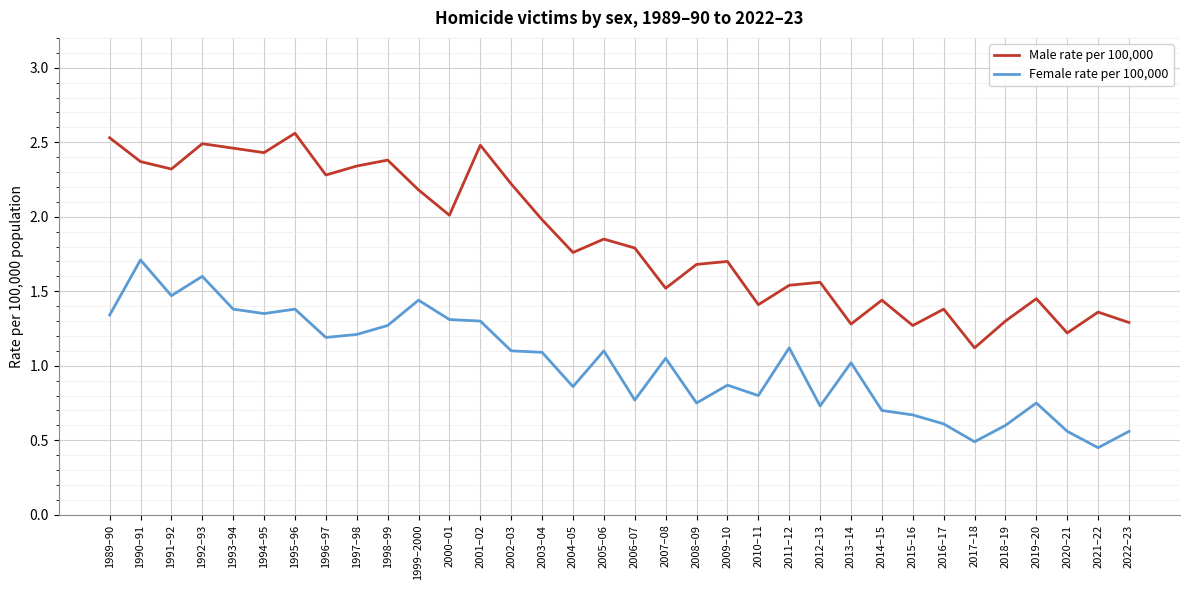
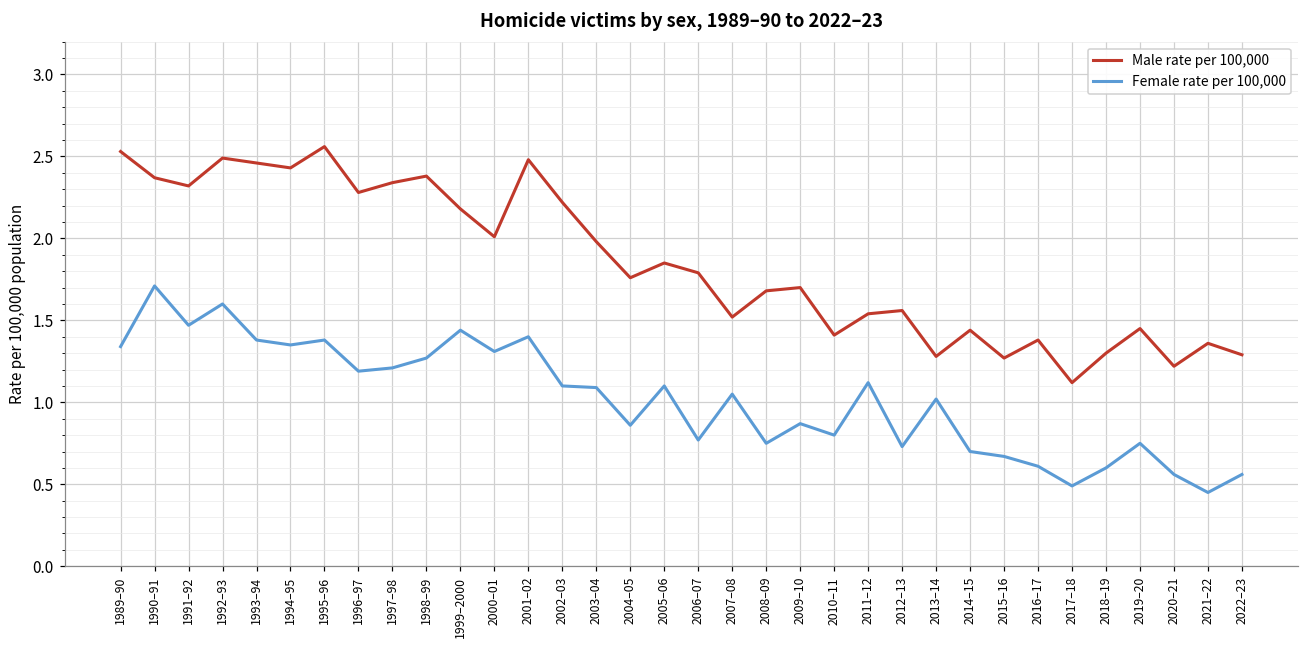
  {
    "Male rate per 100,000": {
      "1989–90": 2.53,
      "1990–91": 2.37,
      "1991–92": 2.32,
      "1992–93": 2.5,
      "1993–94": 2.46,
      "1994–95": 2.43,
      "1995–96": 2.56,
      "1996–97": 2.28,
      "1997–98": 2.34,
      "1998–99": 2.38,
      "1999–2000": 2.18,
      "2000–01": 2.0,
      "2001–02": 2.48,
      "2002–03": 2.22,
      "2003–04": 1.98,
      "2004–05": 1.76,
      "2005–06": 1.85,
      "2006–07": 1.8,
      "2007–08": 1.52,
      "2008–09": 1.68,
      "2009–10": 1.7,
      "2010–11": 1.4,
      "2011–12": 1.54,
      "2012–13": 1.56,
      "2013–14": 1.28,
      "2014–15": 1.44,
      "2015–16": 1.27,
      "2016–17": 1.38,
      "2017–18": 1.12,
      "2018–19": 1.3,
      "2019–20": 1.45,
      "2020–21": 1.22,
      "2021–22": 1.36,
      "2022–23": 1.3
    },
    "Female rate per 100,000": {
      "1989–90": 1.34,
      "1990–91": 1.7,
      "1991–92": 1.47,
      "1992–93": 1.6,
      "1993–94": 1.38,
      "1994–95": 1.35,
      "1995–96": 1.38,
      "1996–97": 1.2,
      "1997–98": 1.2,
      "1998–99": 1.27,
      "1999–2000": 1.44,
      "2000–01": 1.3,
-     "2001–02": 1.3,
+     "2001–02": 1.4,
      "2002–03": 1.1,
      "2003–04": 1.1,
      "2004–05": 0.86,
      "2005–06": 1.1,
      "2006–07": 0.77,
      "2007–08": 1.05,
      "2008–09": 0.75,
      "2009–10": 0.87,
      "2010–11": 0.8,
      "2011–12": 1.12,
      "2012–13": 0.73,
      "2013–14": 1.02,
      "2014–15": 0.7,
      "2015–16": 0.67,
      "2016–17": 0.6,
      "2017–18": 0.5,
      "2018–19": 0.6,
      "2019–20": 0.75,
      "2020–21": 0.56,
      "2021–22": 0.45,
      "2022–23": 0.56
    }
  }
